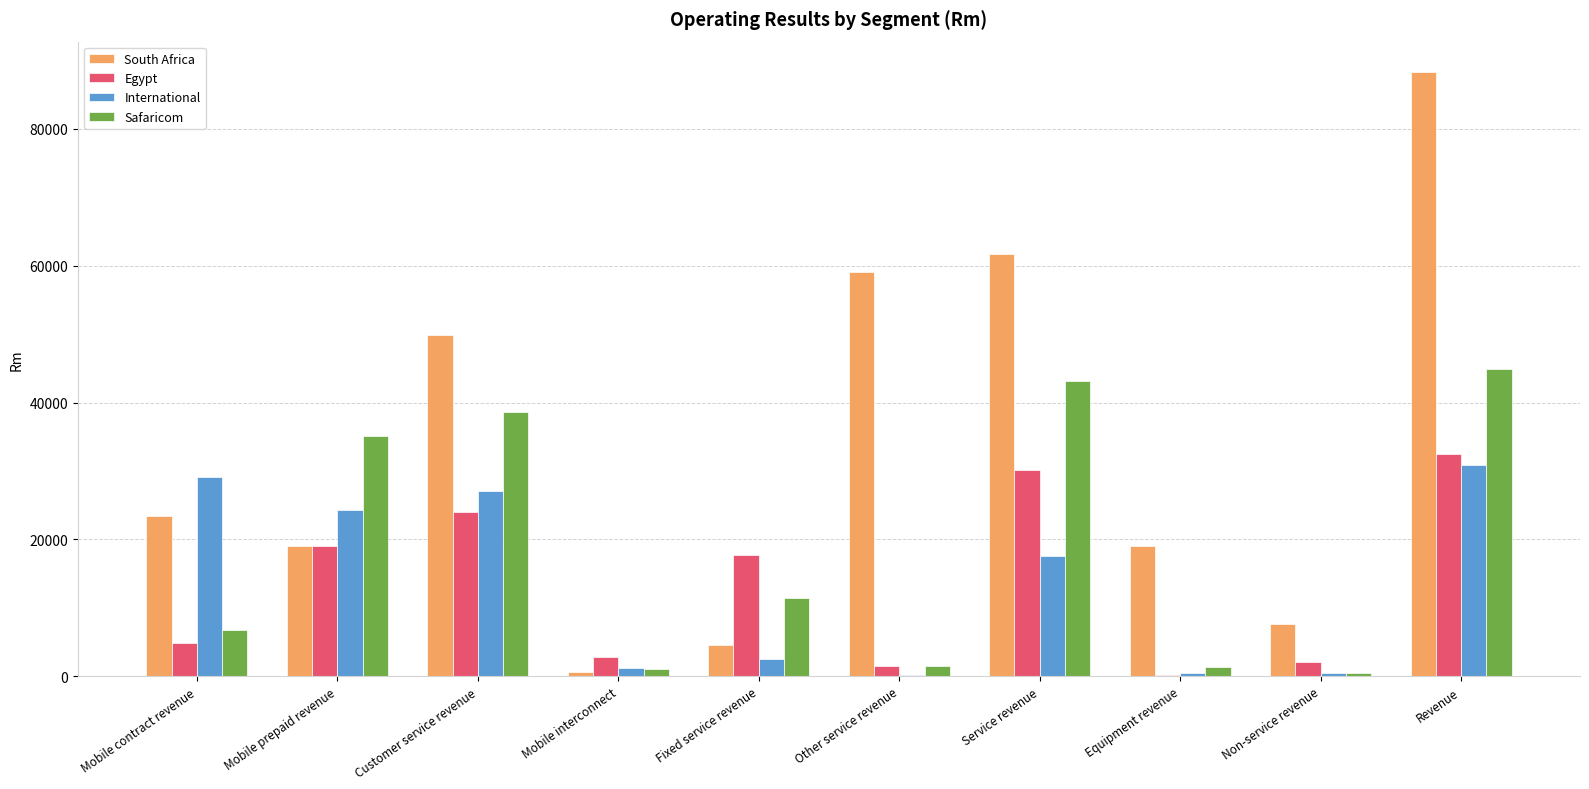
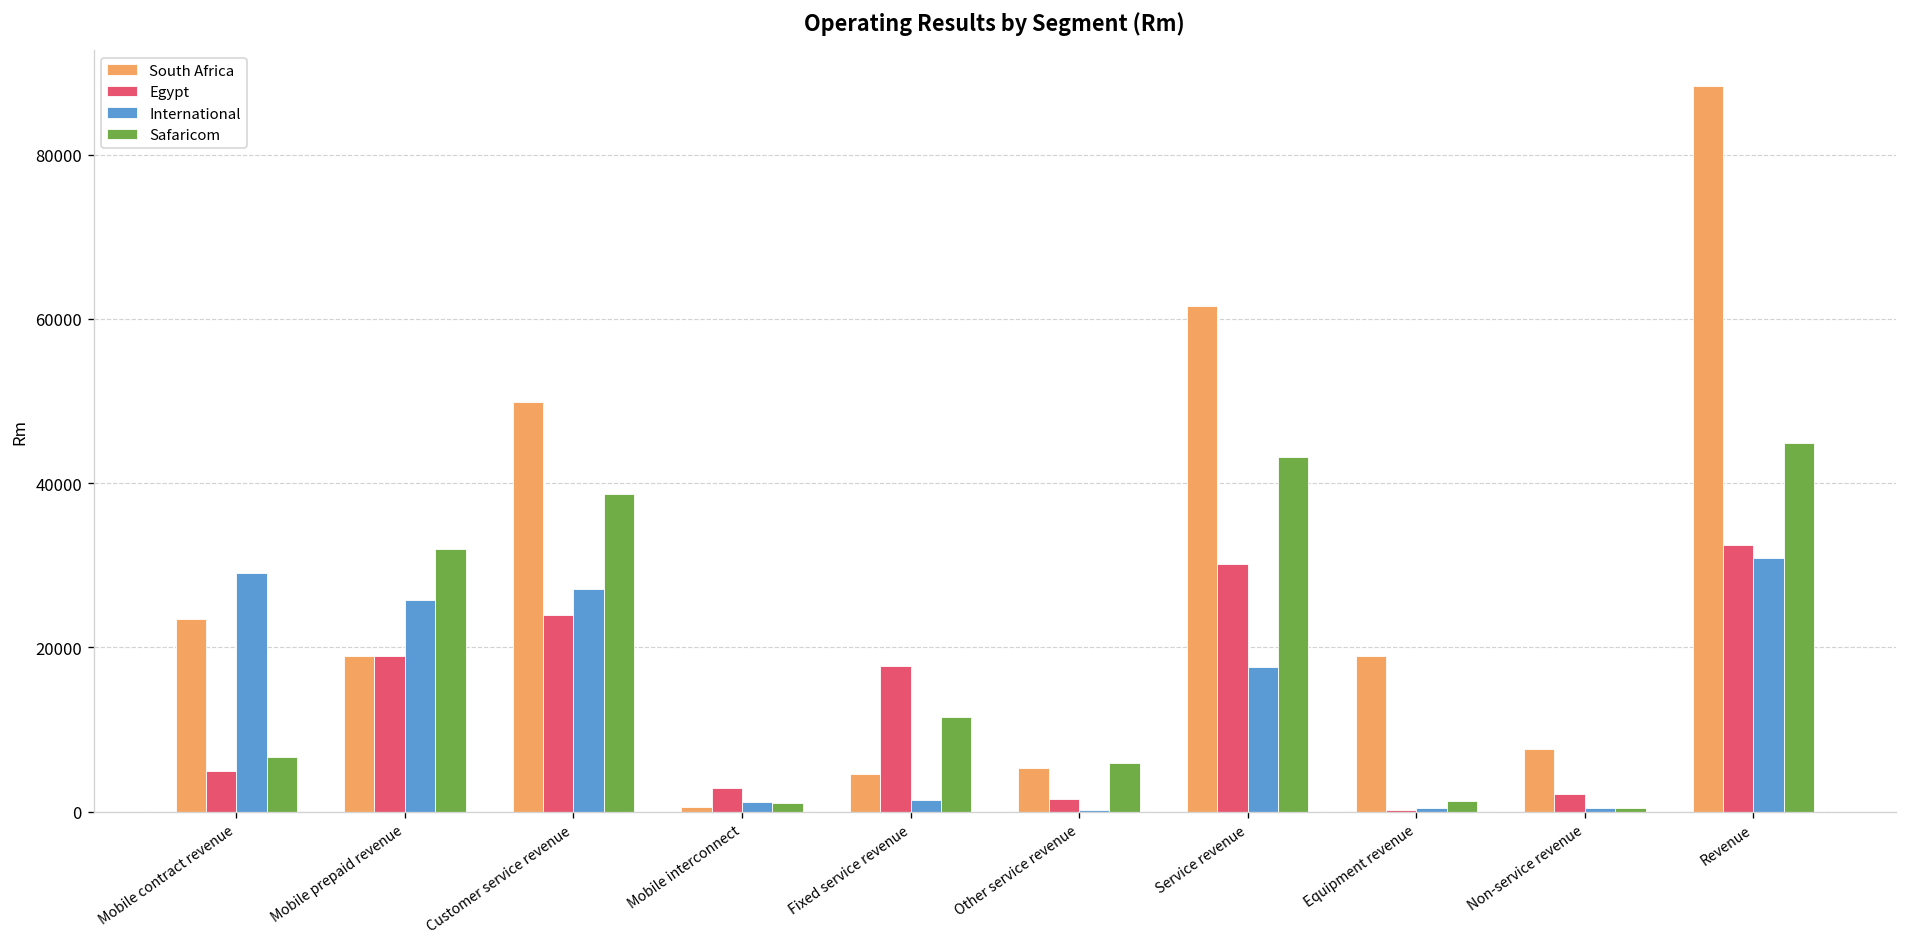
  {
    "South Africa": {
      "Mobile contract revenue": 23000,
      "Mobile prepaid revenue": 19000,
      "Customer service revenue": 50000,
      "Mobile interconnect": 1000,
      "Fixed service revenue": 5000,
-     "Other service revenue": 59000,
+     "Other service revenue": 5000,
      "Service revenue": 62000,
      "Equipment revenue": 19000,
      "Non-service revenue": 8000,
      "Revenue": 88000
    },
    "Egypt": {
      "Mobile contract revenue": 5000,
      "Mobile prepaid revenue": 19000,
      "Customer service revenue": 24000,
      "Mobile interconnect": 3000,
      "Fixed service revenue": 18000,
      "Other service revenue": 2000,
      "Service revenue": 30000,
      "Non-service revenue": 2000,
      "Revenue": 33000
    },
    "International": {
      "Mobile contract revenue": 29000,
-     "Mobile prepaid revenue": 24000,
+     "Mobile prepaid revenue": 26000,
      "Customer service revenue": 27000,
      "Mobile interconnect": 1000,
-     "Fixed service revenue": 3000,
+     "Fixed service revenue": 1000,
      "Service revenue": 18000,
      "Equipment revenue": 1000,
      "Non-service revenue": 0,
      "Revenue": 31000
    },
    "Safaricom": {
      "Mobile contract revenue": 7000,
-     "Mobile prepaid revenue": 35000,
+     "Mobile prepaid revenue": 32000,
      "Customer service revenue": 39000,
      "Mobile interconnect": 1000,
      "Fixed service revenue": 11000,
-     "Other service revenue": 1000,
+     "Other service revenue": 6000,
      "Service revenue": 43000,
      "Equipment revenue": 1000,
      "Non-service revenue": 0,
      "Revenue": 45000
    }
  }
